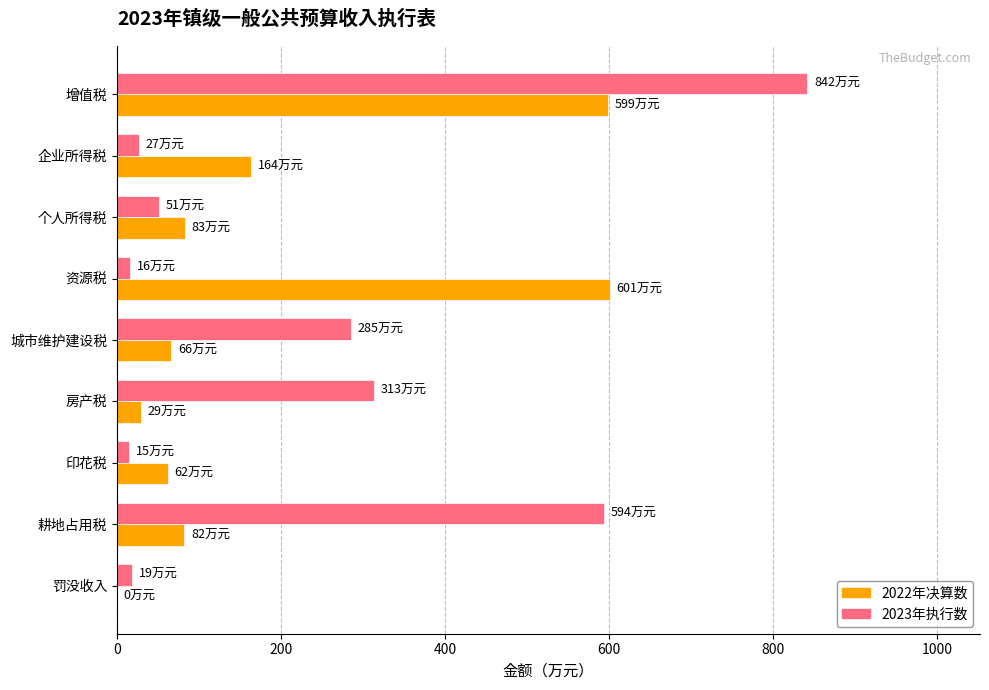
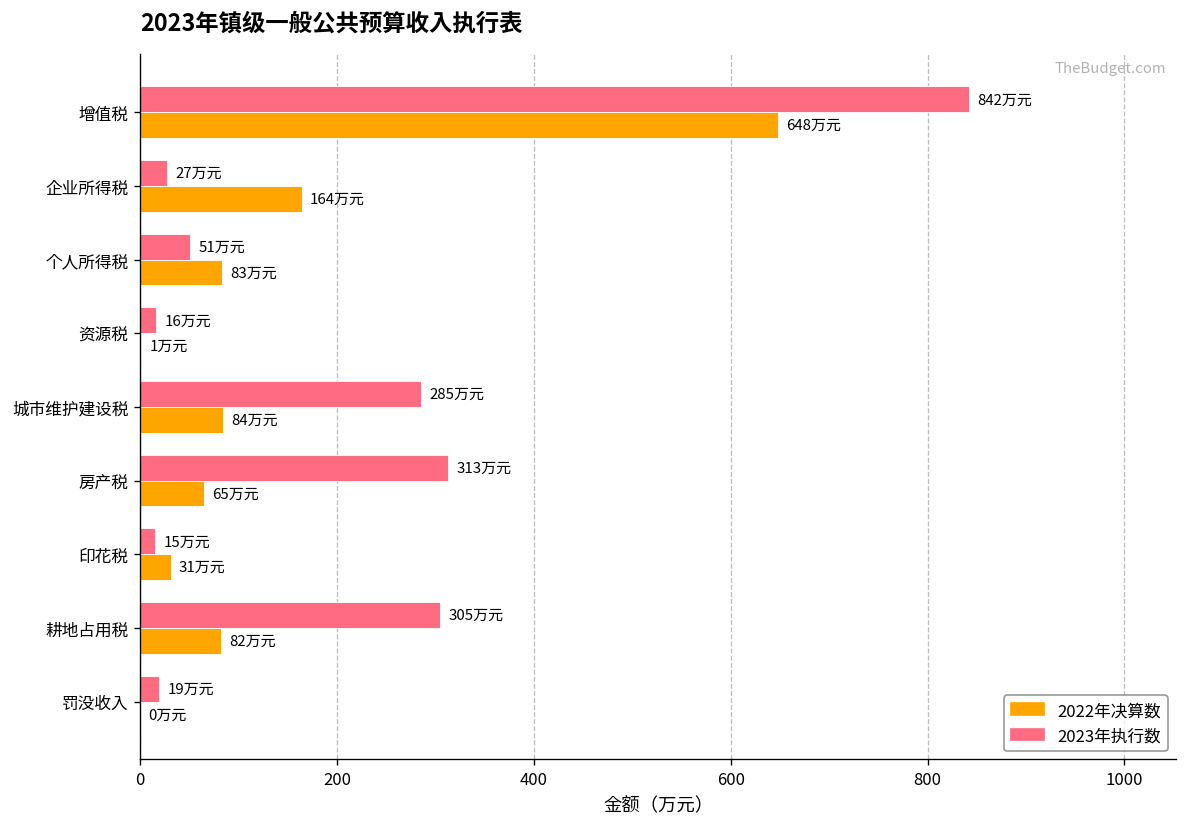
  {
    "2022年决算数": {
-     "增值税": 599,
+     "增值税": 648,
      "企业所得税": 164,
      "个人所得税": 83,
-     "资源税": 601,
-     "城市维护建设税": 66,
-     "房产税": 29,
-     "印花税": 62,
+     "资源税": 1,
+     "城市维护建设税": 84,
+     "房产税": 65,
+     "印花税": 31,
      "耕地占用税": 82,
      "罚没收入": 0
    },
    "2023年执行数": {
      "增值税": 842,
      "企业所得税": 27,
      "个人所得税": 51,
      "资源税": 16,
      "城市维护建设税": 285,
      "房产税": 313,
      "印花税": 15,
-     "耕地占用税": 594,
+     "耕地占用税": 305,
      "罚没收入": 19
    }
  }
